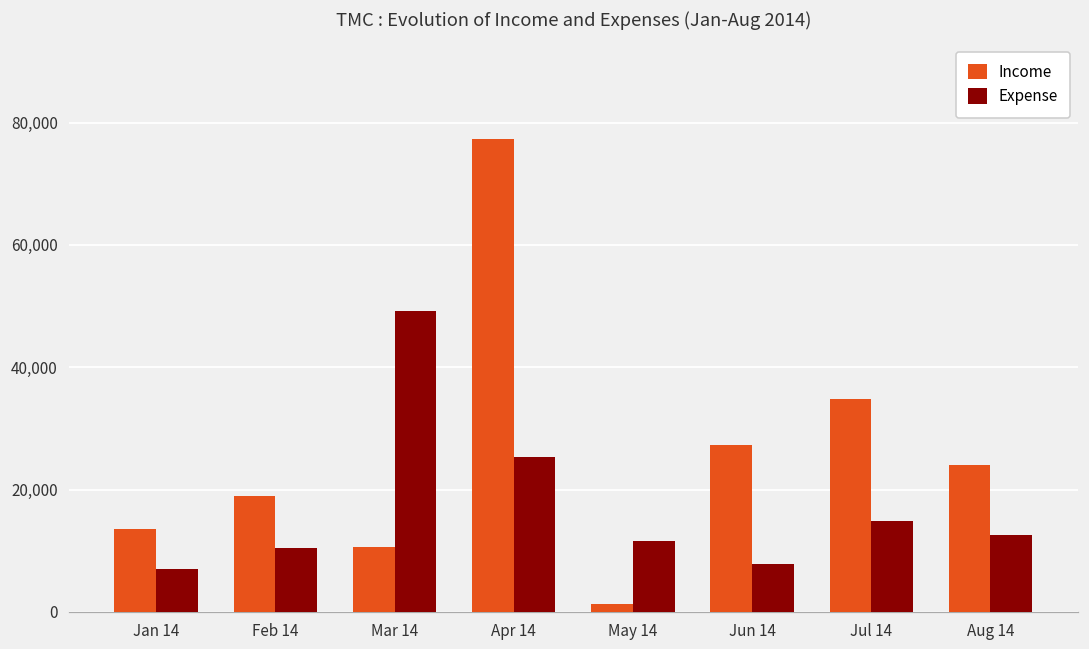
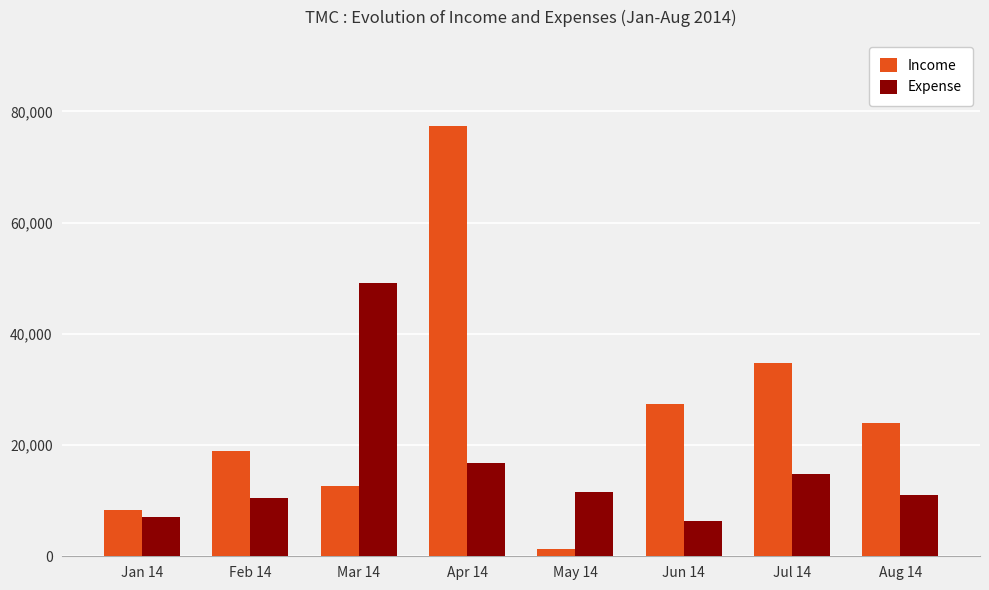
  {
    "Income": {
-     "Jan 14": "14,000",
+     "Jan 14": "8,000",
      "Feb 14": "19,000",
-     "Mar 14": "11,000",
+     "Mar 14": "13,000",
      "Apr 14": "77,000",
      "May 14": "1,000",
      "Jun 14": "27,000",
      "Jul 14": "35,000",
      "Aug 14": "24,000"
    },
    "Expense": {
      "Jan 14": "7,000",
      "Feb 14": "10,000",
      "Mar 14": "49,000",
-     "Apr 14": "25,000",
+     "Apr 14": "17,000",
      "May 14": "12,000",
-     "Jun 14": "8,000",
+     "Jun 14": "6,000",
      "Jul 14": "15,000",
-     "Aug 14": "13,000"
+     "Aug 14": "11,000"
    }
  }
